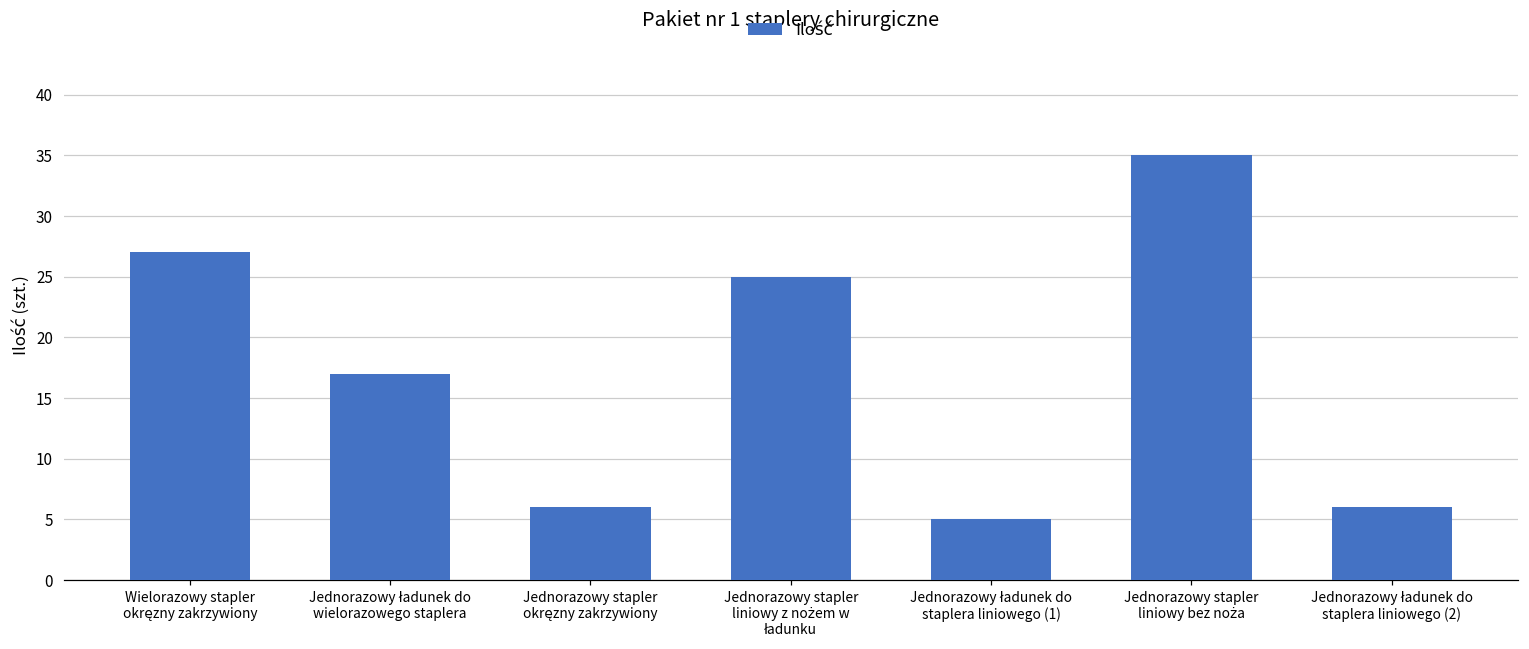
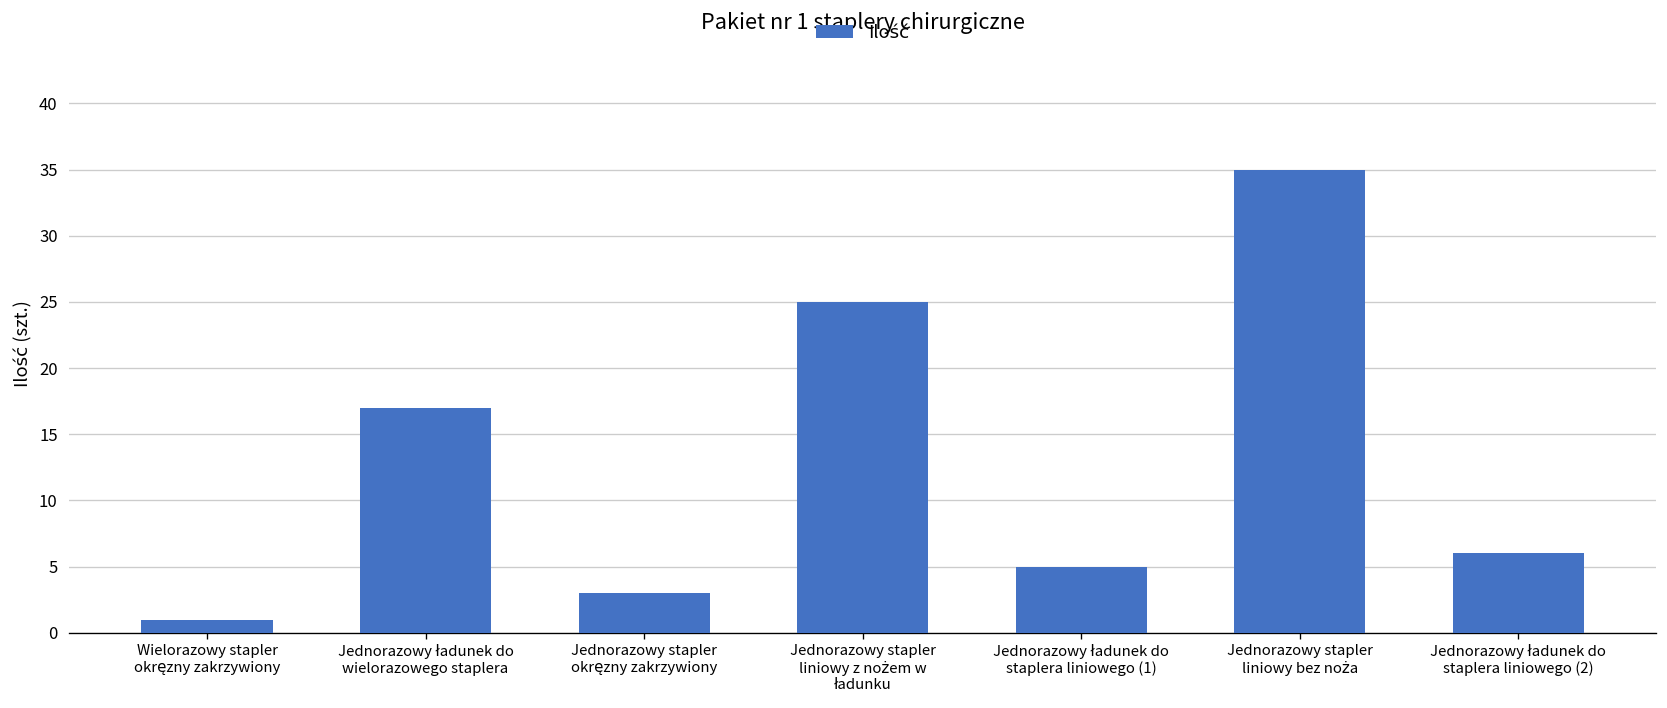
  {
-   "Wielorazowy stapler okręzny zakrzywiony": 27,
+   "Wielorazowy stapler okręzny zakrzywiony": 1,
    "Jednorazowy ładunek do wielorazowego staplera": 17,
-   "Jednorazowy stapler okręzny zakrzywiony": 6,
+   "Jednorazowy stapler okręzny zakrzywiony": 3,
    "Jednorazowy stapler liniowy z nożem w ładunku": 25,
    "Jednorazowy ładunek do staplera liniowego (1)": 5,
    "Jednorazowy stapler liniowy bez noża": 35,
    "Jednorazowy ładunek do staplera liniowego (2)": 6
  }
